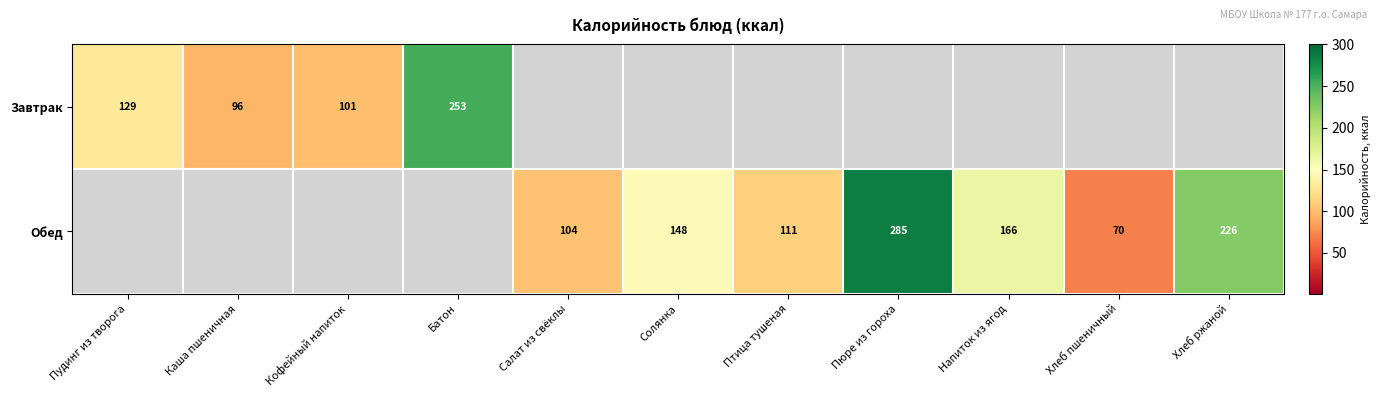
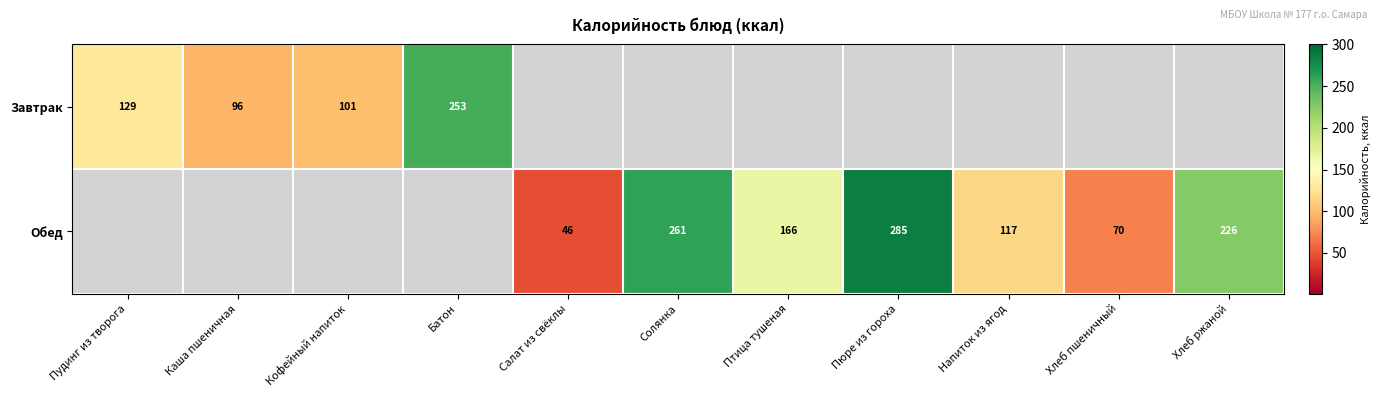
  {
    "Завтрак": {
      "Пудинг из творога": 129,
      "Каша пшеничная": 96,
      "Кофейный напиток": 101,
      "Батон": 253
    },
    "Обед": {
-     "Салат из свёклы": 104,
-     "Солянка": 148,
-     "Птица тушеная": 111,
+     "Салат из свёклы": 46,
+     "Солянка": 261,
+     "Птица тушеная": 166,
      "Пюре из гороха": 285,
-     "Напиток из ягод": 166,
+     "Напиток из ягод": 117,
      "Хлеб пшеничный": 70,
      "Хлеб ржаной": 226
    }
  }
